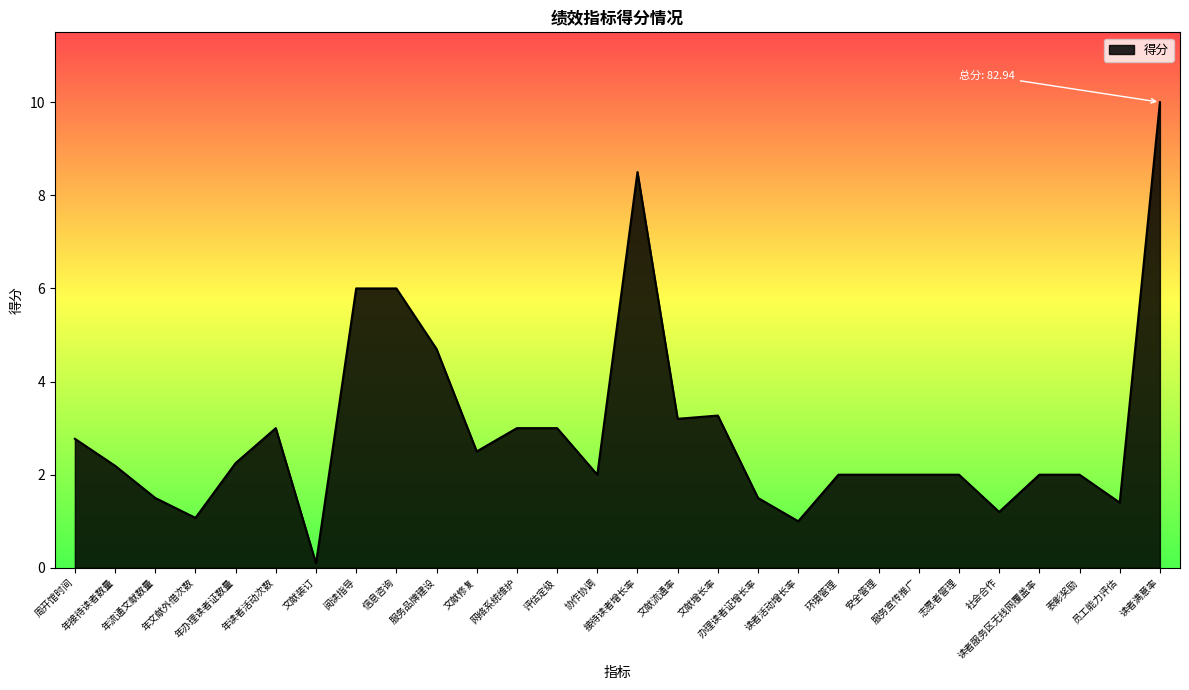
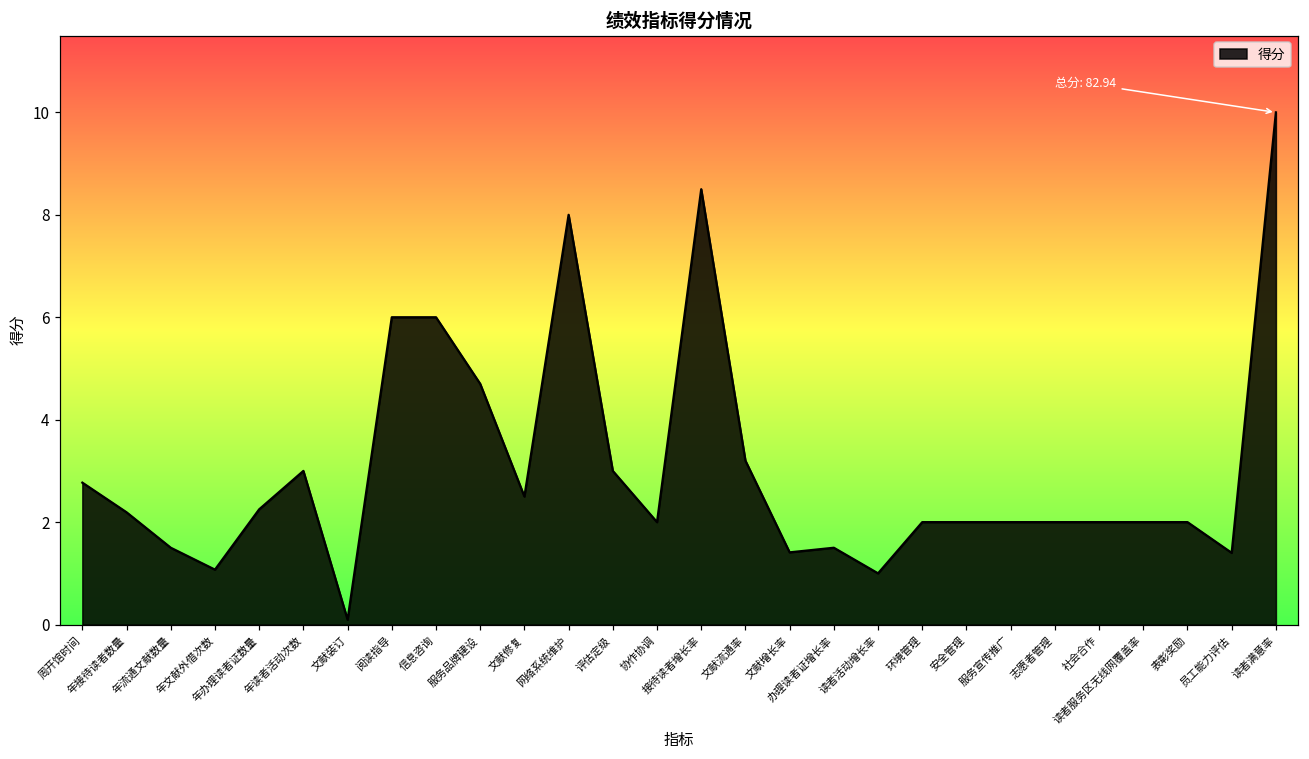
  {
    "周开馆时间": 2.8,
    "年接待读者数量": 2.2,
    "年流通文献数量": 1.5,
    "年文献外借次数": 1.1,
    "年办理读者证数量": 2.3,
    "年读者活动次数": 3.0,
    "文献装订": 0.1,
    "阅读指导": 6.0,
    "信息咨询": 6.0,
    "服务品牌建设": 4.7,
    "文献修复": 2.5,
-   "网络系统维护": 3,
+   "网络系统维护": 8,
    "评估定级": 3.0,
    "协作协调": 2.0,
    "接待读者增长率": 8.5,
    "文献流通率": 3.2,
-   "文献增长率": 3.3,
+   "文献增长率": 1.4,
    "办理读者证增长率": 1.5,
    "读者活动增长率": 1.0,
    "环境管理": 2.0,
    "安全管理": 2.0,
    "服务宣传推广": 2.0,
    "志愿者管理": 2.0,
-   "社会合作": 1.2,
+   "社会合作": 2.0,
    "读者服务区无线网覆盖率": 2.0,
    "表彰奖励": 2.0,
    "员工能力评估": 1.4
  }
